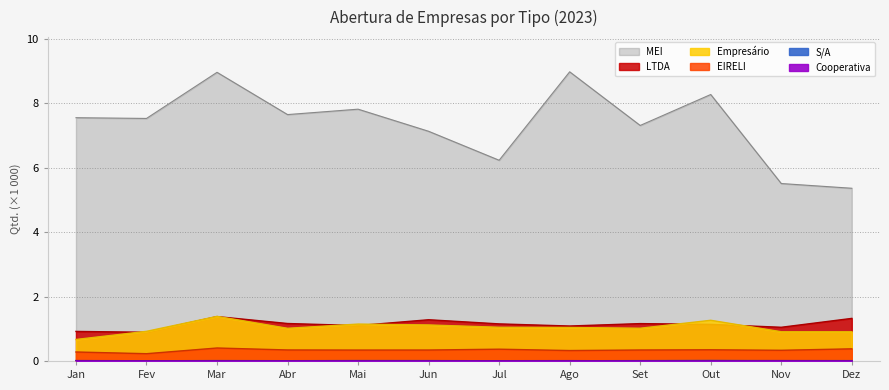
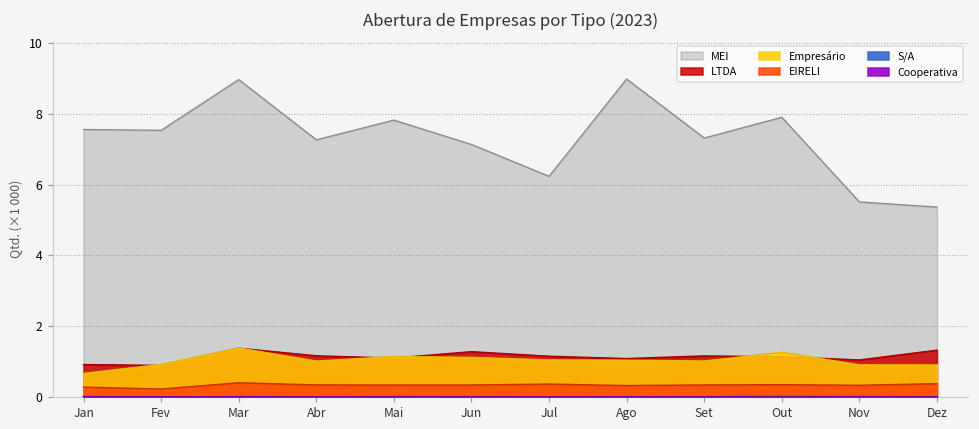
  {
    "MEI": {
      "Jan": 7.6,
      "Fev": 7.5,
      "Mar": 9.0,
-     "Abr": 7.7,
+     "Abr": 7.3,
      "Mai": 7.8,
      "Jun": 7.1,
      "Jul": 6.2,
      "Ago": 9.0,
      "Set": 7.3,
-     "Out": 8.3,
+     "Out": 7.9,
      "Nov": 5.5,
      "Dez": 5.4
    },
    "LTDA": {
      "Jan": 0.9,
      "Abr": 1.2,
      "Jun": 1.3,
      "Jul": 1.2,
      "Set": 1.2,
      "Out": 1.1,
      "Nov": 1.0,
      "Dez": 1.3
    },
    "Empresário": {
      "Jan": 0.7,
      "Abr": 1.0,
      "Jun": 1.1,
      "Jul": 1.0,
      "Set": 1.0,
      "Out": 1.3,
      "Nov": 0.9,
      "Dez": 0.9
    },
    "EIRELI": {
      "Jan": 0.3,
      "Fev": 0.2,
      "Mar": 0.4,
      "Abr": 0.3,
      "Mai": 0.3,
      "Jun": 0.3,
      "Jul": 0.4,
      "Ago": 0.3,
      "Set": 0.3,
      "Out": 0.3,
      "Nov": 0.3,
      "Dez": 0.4
    },
    "Cooperativa": {
      "Jan": 0.0,
      "Fev": 0.0,
      "Mar": 0.0,
      "Abr": 0.0,
      "Mai": 0.0,
      "Jun": 0.0,
      "Jul": 0.0,
      "Ago": 0.0,
      "Set": 0.0,
      "Out": 0.0,
      "Nov": 0.0,
      "Dez": 0.0
    }
  }
